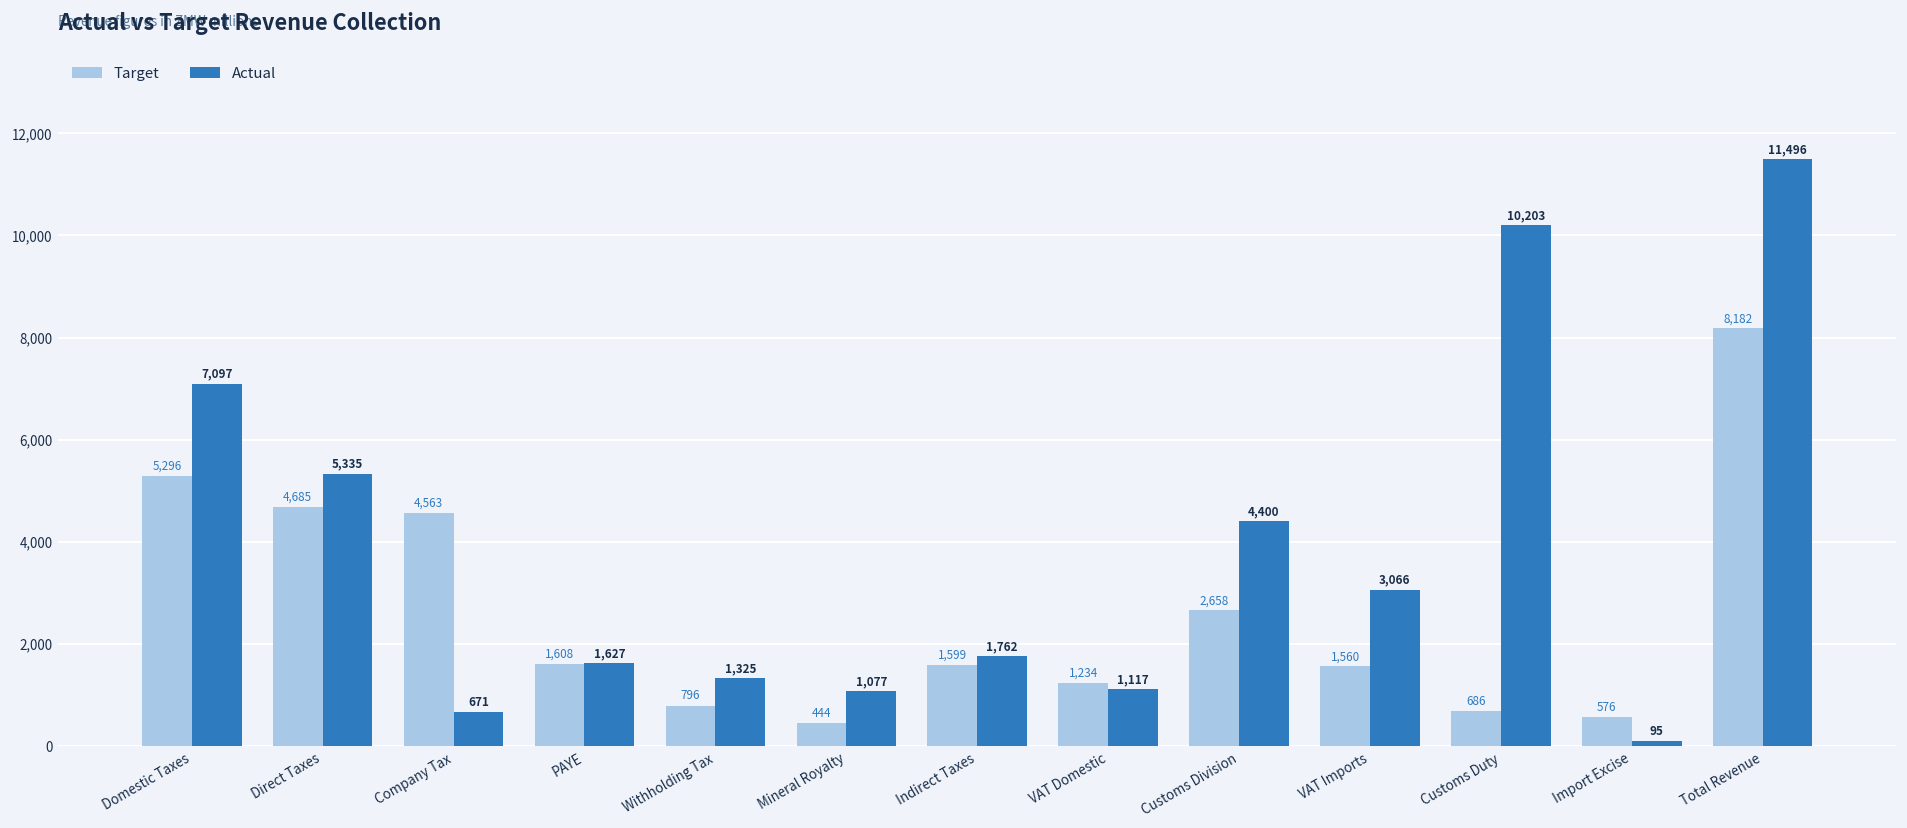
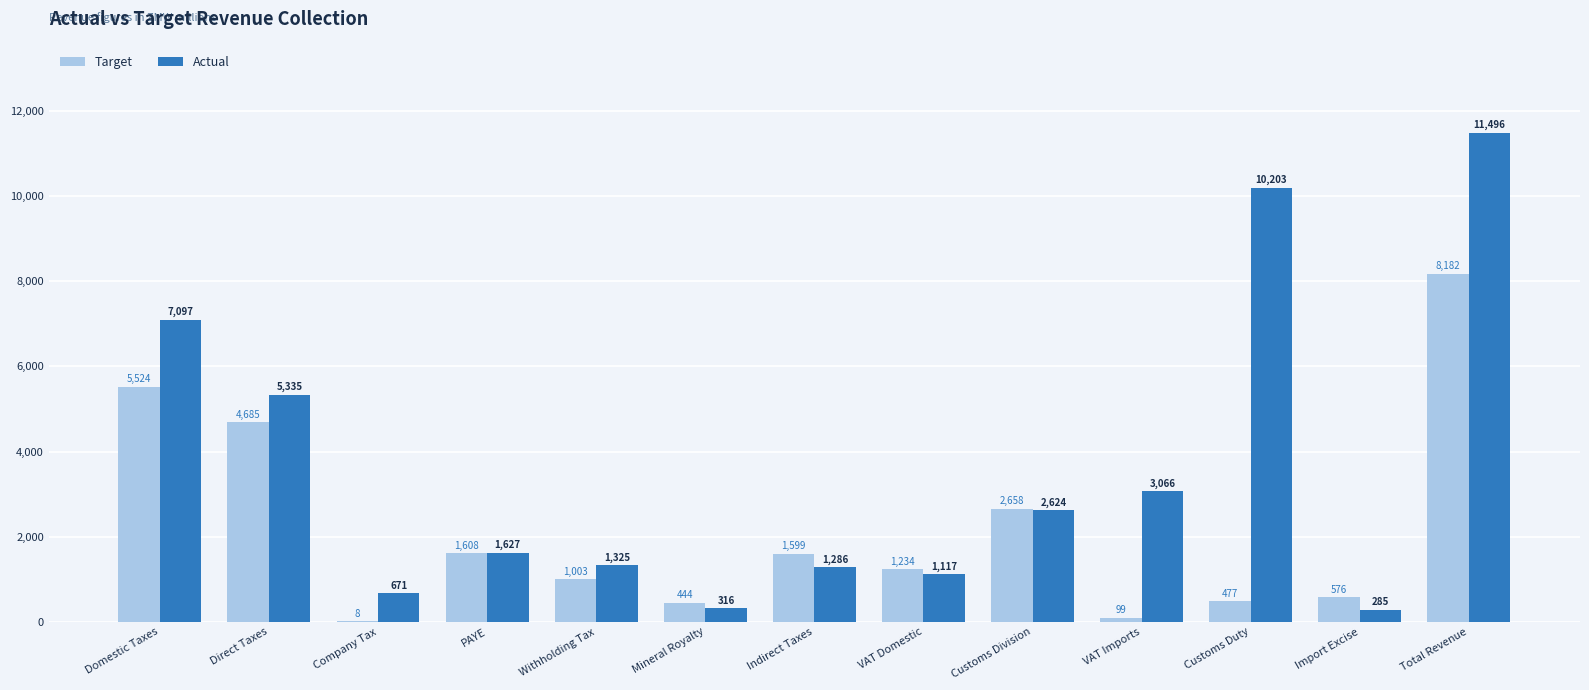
  {
    "Target": {
-     "Domestic Taxes": "5,296",
+     "Domestic Taxes": "5,524",
      "Direct Taxes": "4,685",
-     "Company Tax": "4,563",
+     "Company Tax": "8",
      "PAYE": "1,608",
-     "Withholding Tax": "796",
+     "Withholding Tax": "1,003",
      "Mineral Royalty": "444",
      "Indirect Taxes": "1,599",
      "VAT Domestic": "1,234",
      "Customs Division": "2,658",
-     "VAT Imports": "1,560",
-     "Customs Duty": "686",
+     "VAT Imports": "99",
+     "Customs Duty": "477",
      "Import Excise": "576",
      "Total Revenue": "8,182"
    },
    "Actual": {
      "Domestic Taxes": "7,097",
      "Direct Taxes": "5,335",
      "Company Tax": "671",
      "PAYE": "1,627",
      "Withholding Tax": "1,325",
-     "Mineral Royalty": "1,077",
-     "Indirect Taxes": "1,762",
+     "Mineral Royalty": "316",
+     "Indirect Taxes": "1,286",
      "VAT Domestic": "1,117",
-     "Customs Division": "4,400",
+     "Customs Division": "2,624",
      "VAT Imports": "3,066",
      "Customs Duty": "10,203",
-     "Import Excise": "95",
+     "Import Excise": "285",
      "Total Revenue": "11,496"
    }
  }
